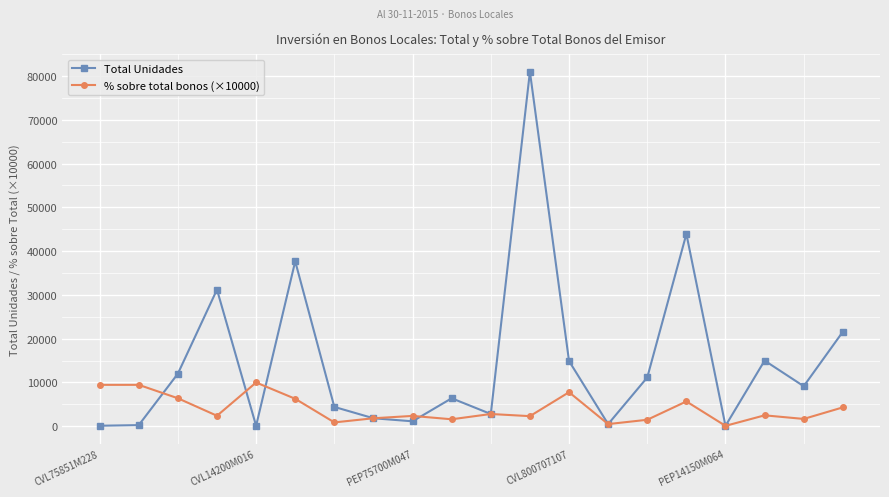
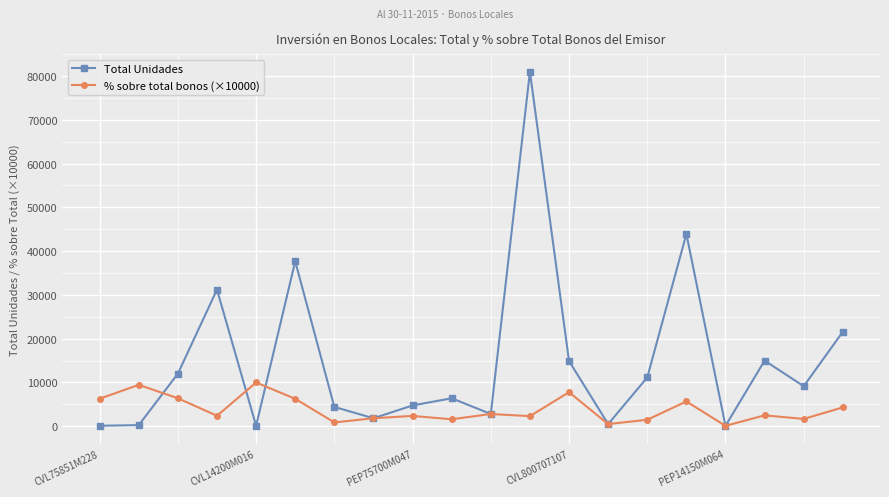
  {
    "Total Unidades": {
      "CVL75851M228": 0,
      "CVL14200M016": 0,
-     "PEP75700M047": 1000,
+     "PEP75700M047": 5000,
      "CVL800707107": 15000
    },
    "% sobre total bonos (×10000)": {
-     "CVL75851M228": 9000,
+     "CVL75851M228": 6000,
      "CVL14200M016": 10000,
      "PEP75700M047": 2000,
      "CVL800707107": 8000
    }
  }
